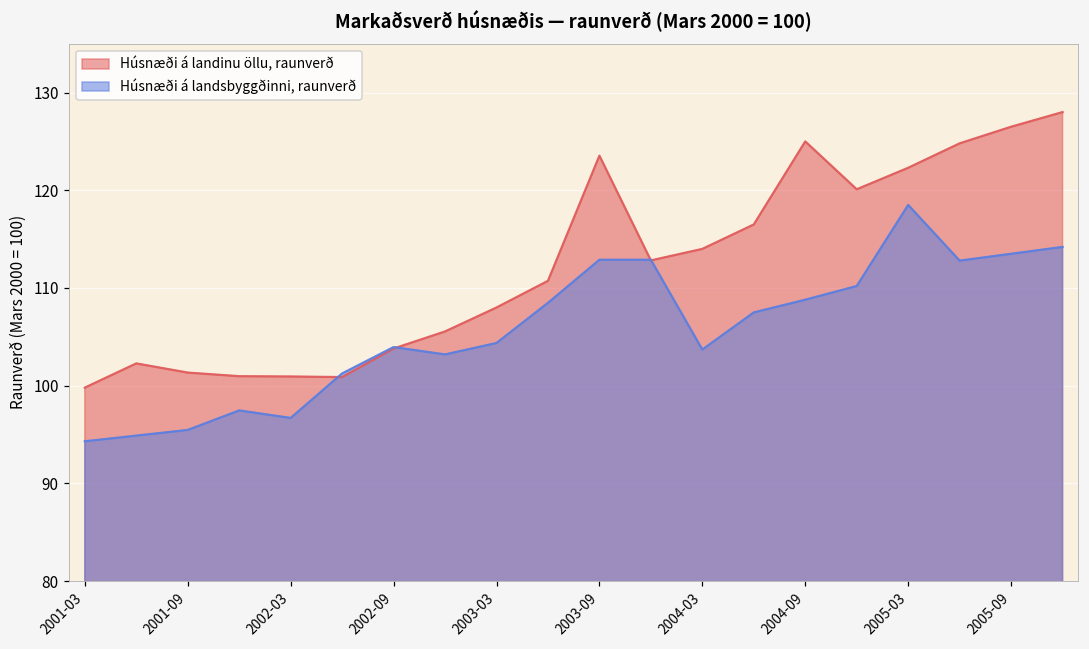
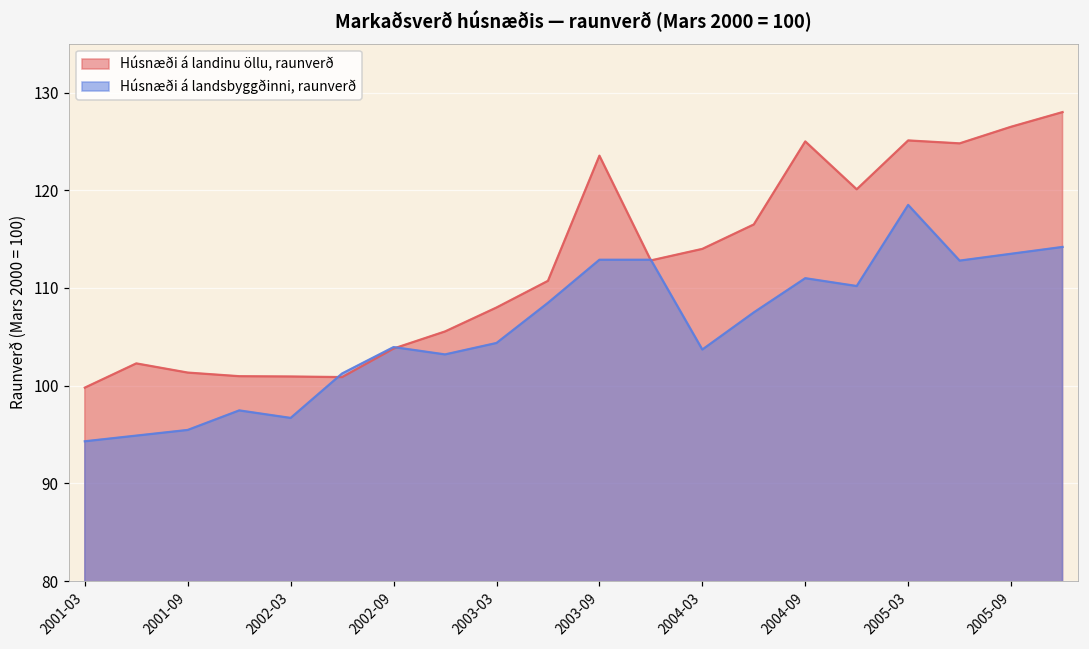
  {
    "Húsnæði á landinu öllu, raunverð": {
      "2001-03": 100,
      "2001-09": 101,
      "2002-03": 101,
      "2003-03": 108,
      "2003-09": 124,
      "2004-03": 114,
      "2004-09": 125,
-     "2005-03": 122,
+     "2005-03": 125,
      "2005-09": 127
    },
    "Húsnæði á landsbyggðinni, raunverð": {
      "2001-03": 94,
      "2001-09": 95,
      "2002-03": 97,
      "2003-03": 104,
      "2003-09": 113,
      "2004-03": 104,
-     "2004-09": 109,
+     "2004-09": 111,
      "2005-03": 119,
      "2005-09": 114
    }
  }
